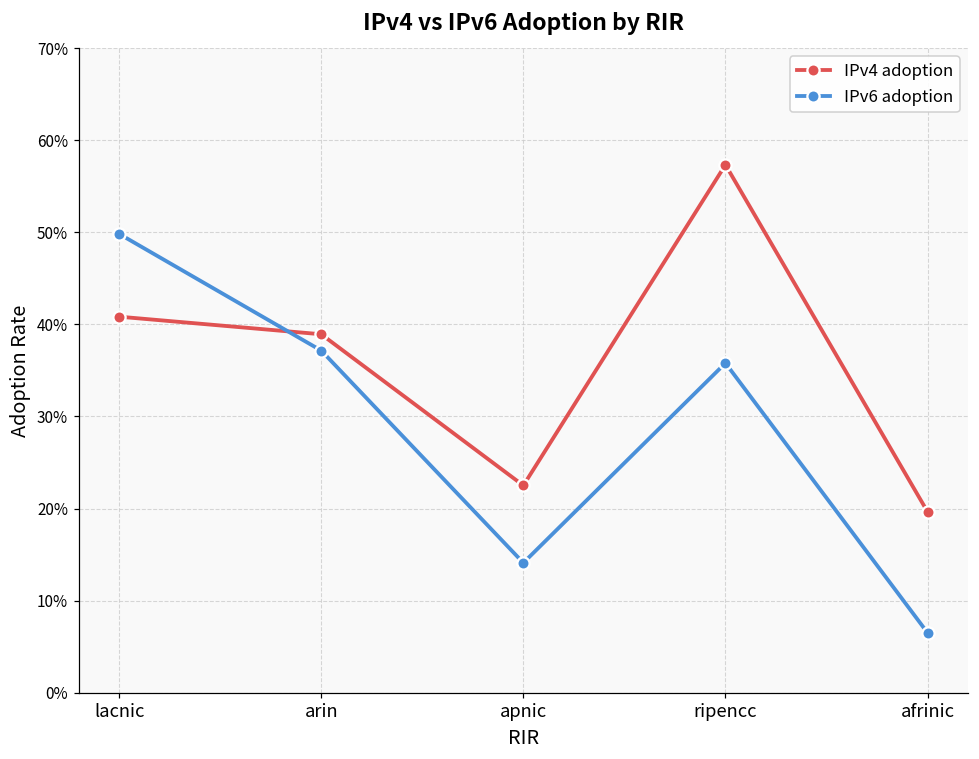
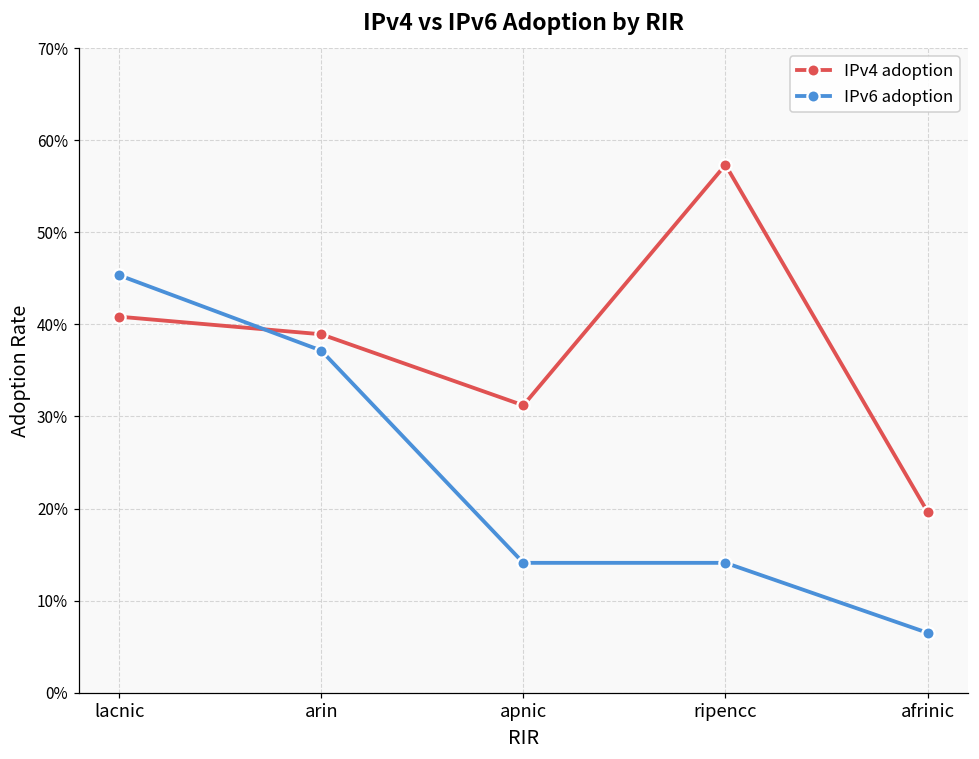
  {
    "IPv4 adoption": {
      "lacnic": "41%",
      "arin": "39%",
-     "apnic": "23%",
+     "apnic": "31%",
      "ripencc": "57%",
      "afrinic": "20%"
    },
    "IPv6 adoption": {
-     "lacnic": "50%",
+     "lacnic": "45%",
      "arin": "37%",
      "apnic": "14%",
-     "ripencc": "36%",
+     "ripencc": "14%",
      "afrinic": "7%"
    }
  }
